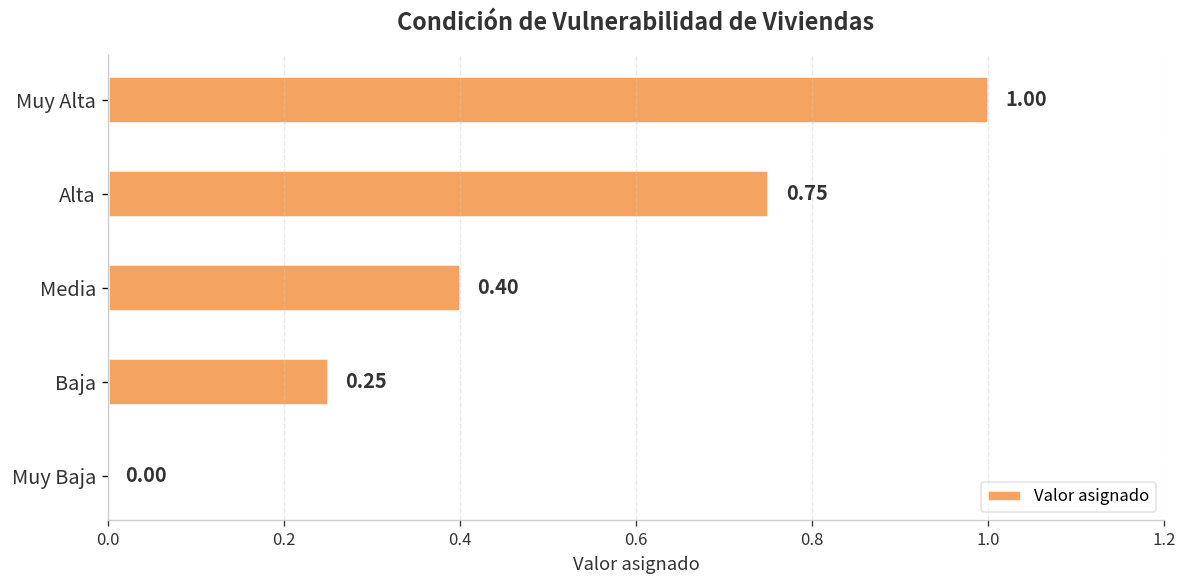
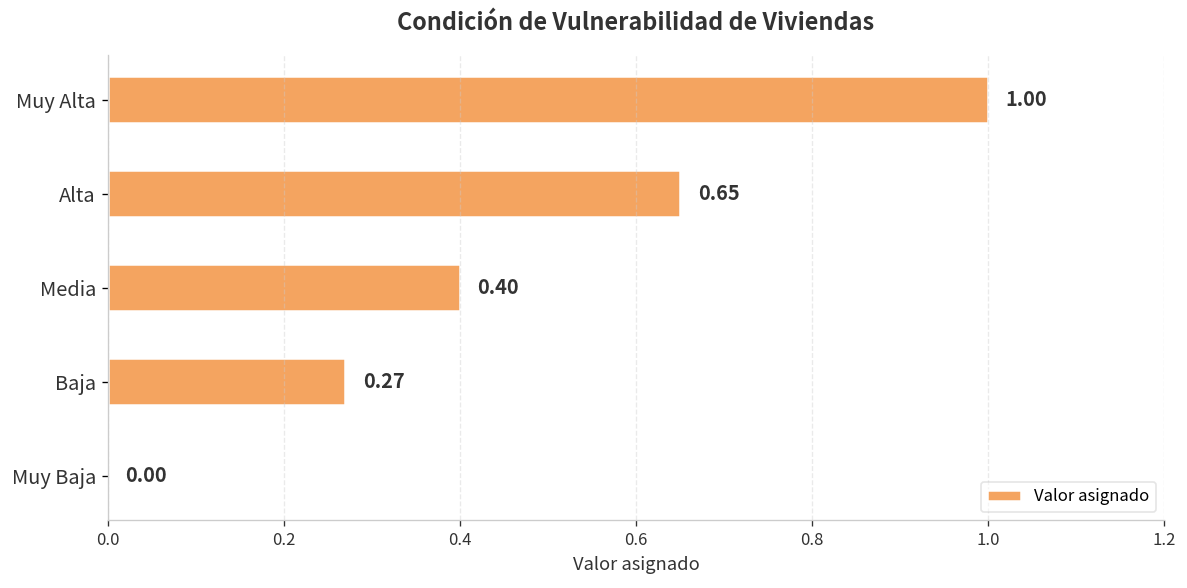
  {
    "Muy Alta": 1.00,
-   "Alta": 0.75,
+   "Alta": 0.65,
    "Media": 0.40,
-   "Baja": 0.25,
+   "Baja": 0.27,
    "Muy Baja": 0.00
  }
